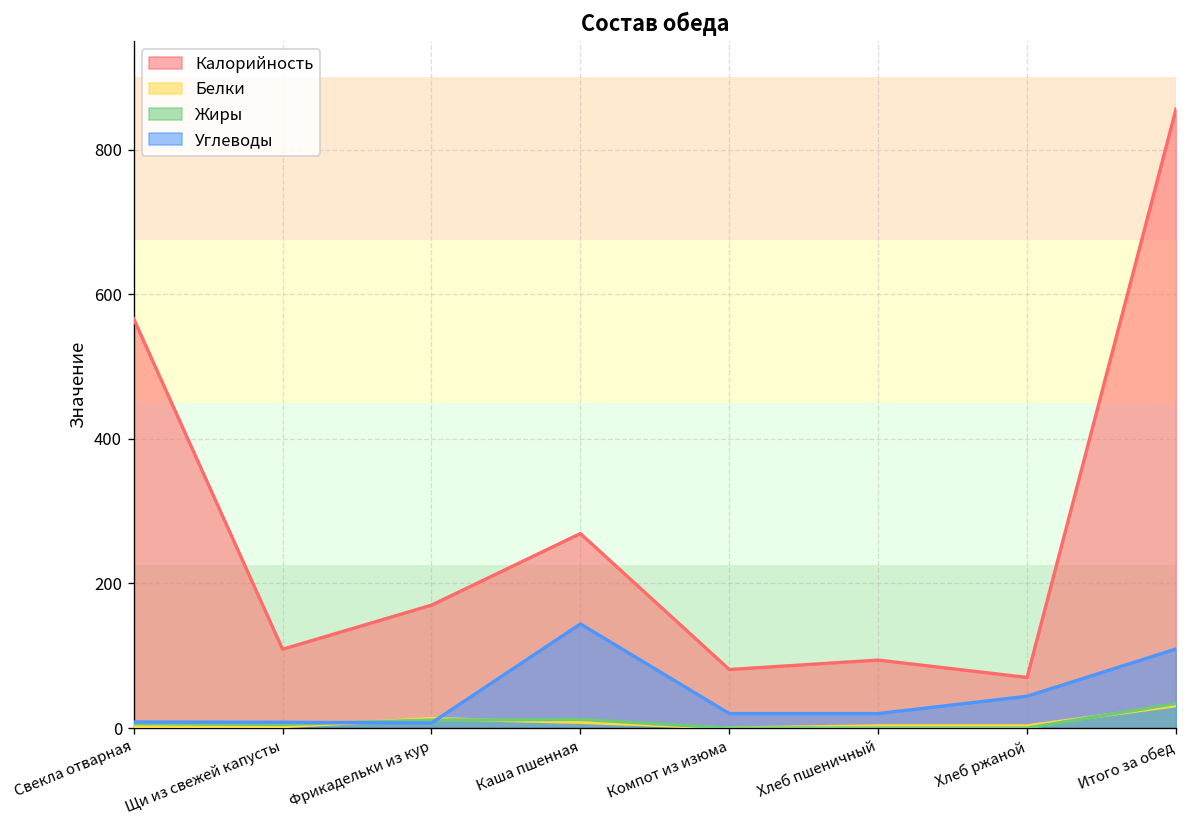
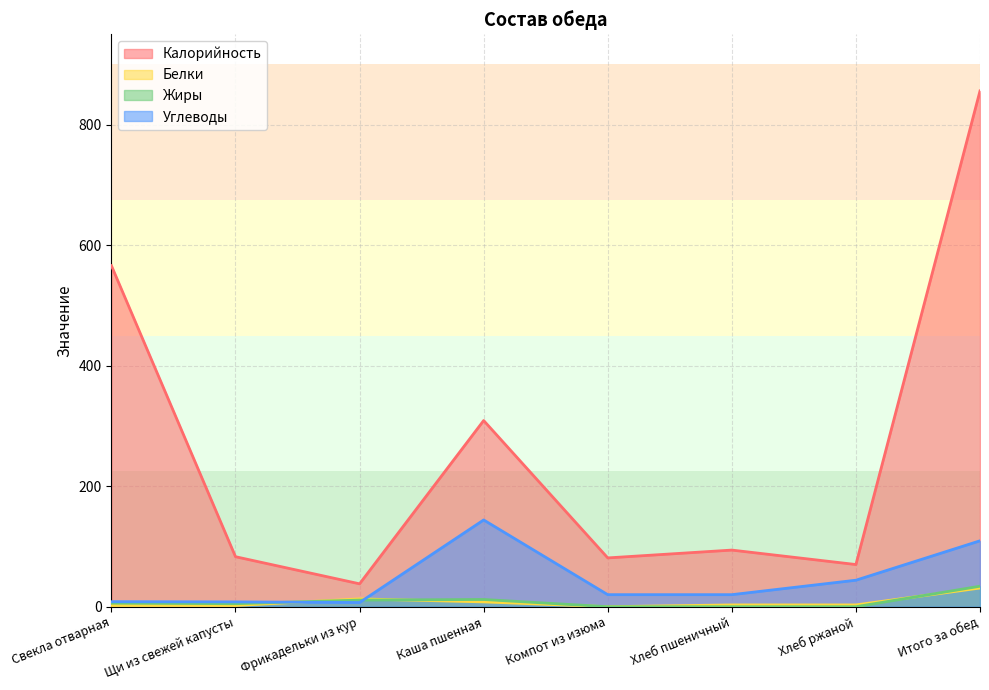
  {
    "Калорийность": {
      "Свекла отварная": 570,
-     "Щи из свежей капусты": 110,
-     "Фрикадельки из кур": 170,
-     "Каша пшенная": 270,
+     "Щи из свежей капусты": 80,
+     "Фрикадельки из кур": 40,
+     "Каша пшенная": 310,
      "Компот из изюма": 80,
      "Хлеб пшеничный": 90,
      "Хлеб ржаной": 70,
      "Итого за обед": 860
    },
    "Углеводы": {
      "Каша пшенная": 140,
      "Компот из изюма": 20,
      "Хлеб пшеничный": 20,
      "Хлеб ржаной": 40,
      "Итого за обед": 110
    }
  }
